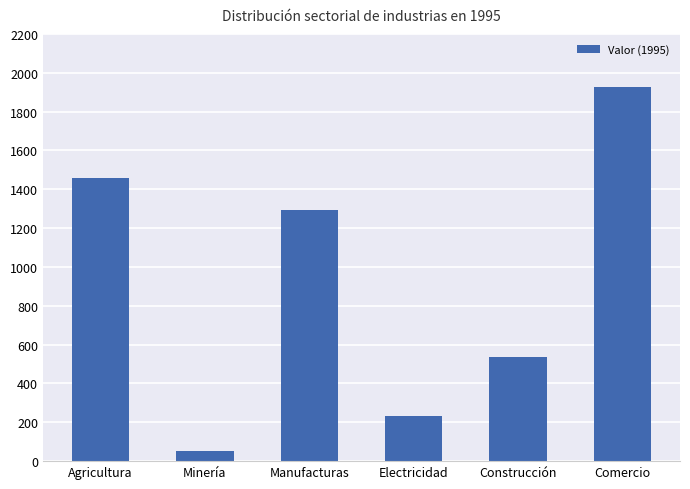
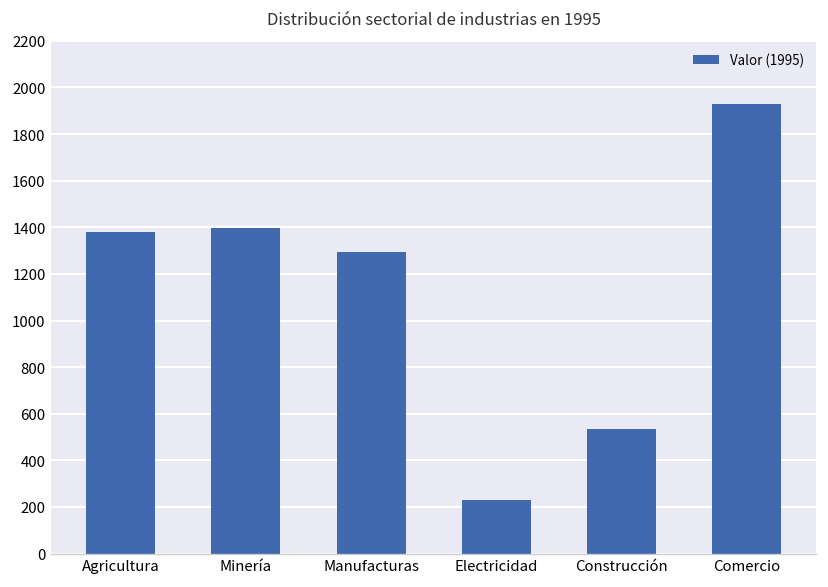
  {
-   "Agricultura": 1460,
-   "Minería": 50,
+   "Agricultura": 1380,
+   "Minería": 1400,
    "Manufacturas": 1290,
    "Electricidad": 230,
    "Construcción": 540,
    "Comercio": 1930
  }
